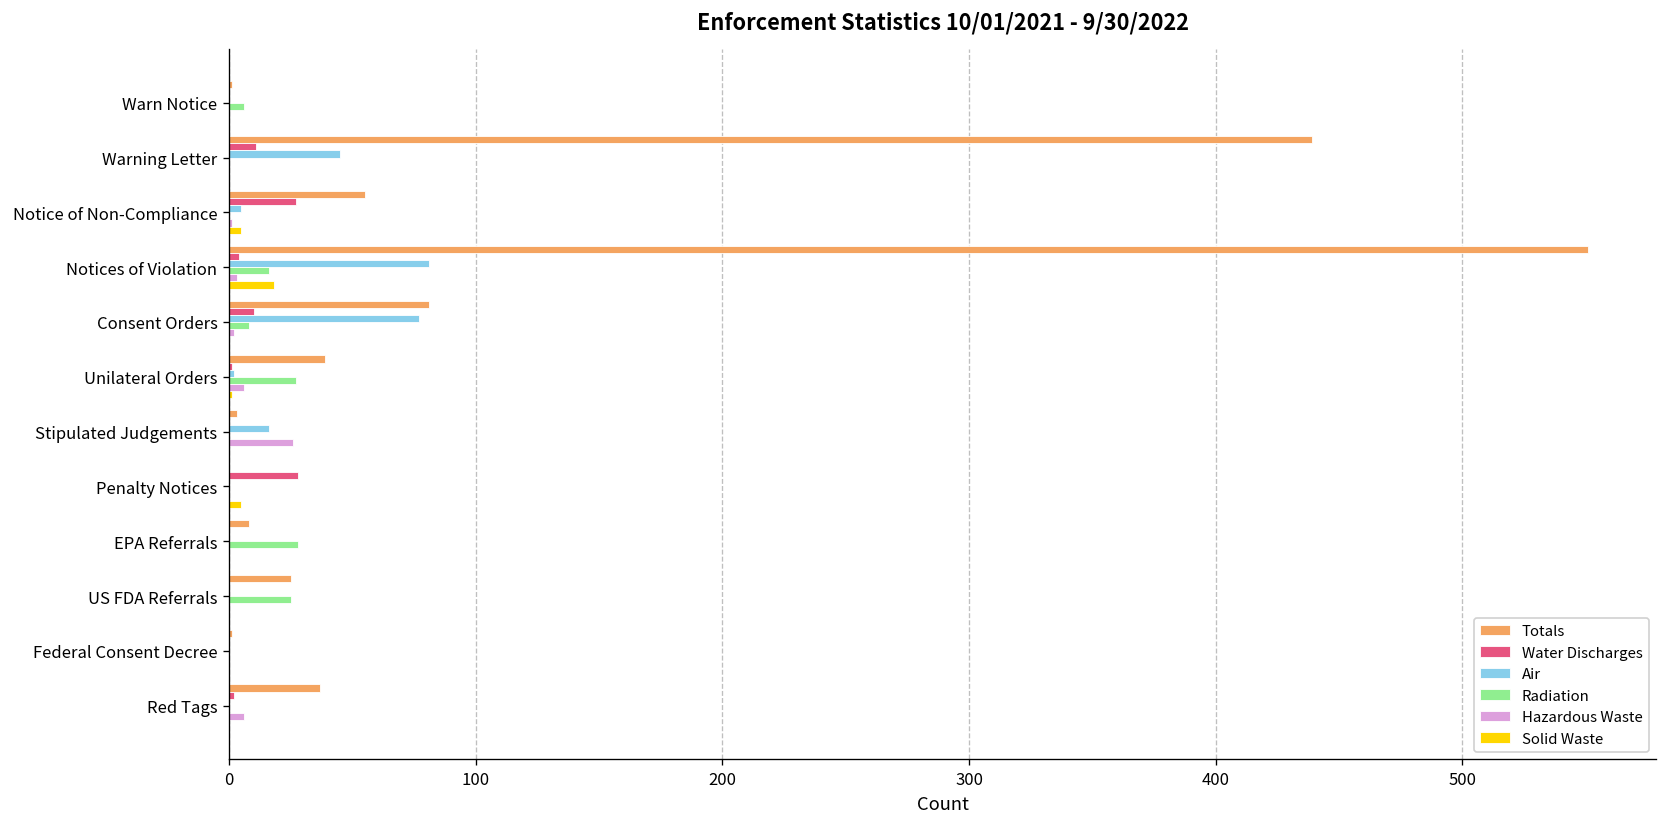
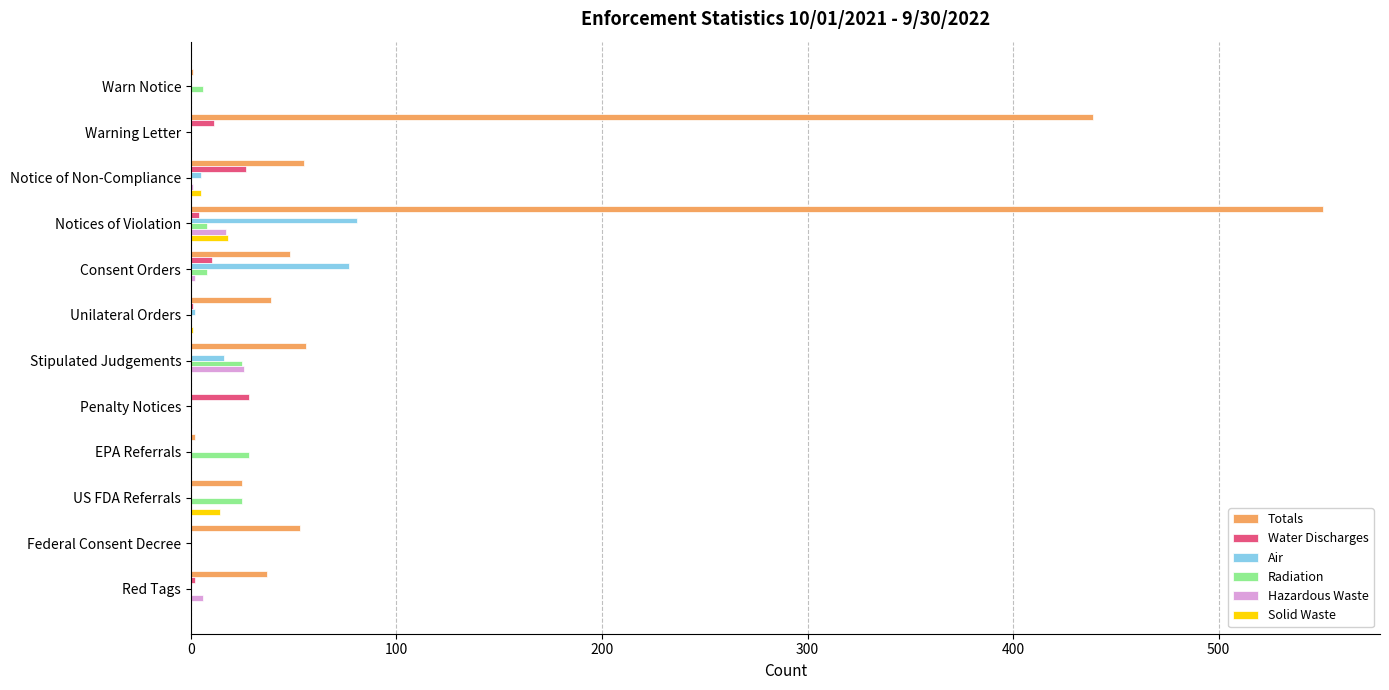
  {
    "Totals": {
      "Warning Letter": 439,
      "Notice of Non-Compliance": 55,
      "Notices of Violation": 551,
-     "Consent Orders": 81,
+     "Consent Orders": 48,
      "Unilateral Orders": 39,
-     "Stipulated Judgements": 3,
+     "Stipulated Judgements": 56,
      "Penalty Notices": 0,
-     "EPA Referrals": 8,
+     "EPA Referrals": 2,
      "US FDA Referrals": 25,
-     "Federal Consent Decree": 1,
+     "Federal Consent Decree": 53,
      "Red Tags": 37
    },
    "Water Discharges": {
      "Warn Notice": 0,
      "Warning Letter": 11,
      "Notice of Non-Compliance": 27,
      "Notices of Violation": 4,
      "Consent Orders": 10,
      "Stipulated Judgements": 0,
      "Penalty Notices": 28,
      "EPA Referrals": 0,
      "US FDA Referrals": 0,
      "Federal Consent Decree": 0,
      "Red Tags": 2
    },
    "Air": {
      "Warn Notice": 0,
-     "Warning Letter": 45,
+     "Warning Letter": 0,
      "Notice of Non-Compliance": 5,
      "Notices of Violation": 81,
      "Consent Orders": 77,
      "Unilateral Orders": 2,
      "Stipulated Judgements": 16,
      "Penalty Notices": 0,
      "EPA Referrals": 0,
      "US FDA Referrals": 0,
      "Federal Consent Decree": 0,
      "Red Tags": 0
    },
    "Radiation": {
      "Warn Notice": 6,
      "Warning Letter": 0,
      "Notice of Non-Compliance": 0,
-     "Notices of Violation": 16,
+     "Notices of Violation": 8,
      "Consent Orders": 8,
-     "Unilateral Orders": 27,
-     "Stipulated Judgements": 0,
+     "Unilateral Orders": 0,
+     "Stipulated Judgements": 25,
      "Penalty Notices": 0,
      "EPA Referrals": 28,
      "US FDA Referrals": 25,
      "Federal Consent Decree": 0,
      "Red Tags": 0
    },
    "Hazardous Waste": {
      "Warn Notice": 0,
      "Warning Letter": 0,
-     "Notices of Violation": 3,
+     "Notices of Violation": 17,
      "Consent Orders": 2,
-     "Unilateral Orders": 6,
+     "Unilateral Orders": 0,
      "Stipulated Judgements": 26,
      "Penalty Notices": 0,
      "EPA Referrals": 0,
      "US FDA Referrals": 0,
      "Federal Consent Decree": 0,
      "Red Tags": 6
    },
    "Solid Waste": {
      "Warn Notice": 0,
      "Warning Letter": 0,
      "Notice of Non-Compliance": 5,
      "Notices of Violation": 18,
      "Consent Orders": 0,
      "Stipulated Judgements": 0,
-     "Penalty Notices": 5,
+     "Penalty Notices": 0,
      "EPA Referrals": 0,
-     "US FDA Referrals": 0,
+     "US FDA Referrals": 14,
      "Federal Consent Decree": 0,
      "Red Tags": 0
    }
  }
